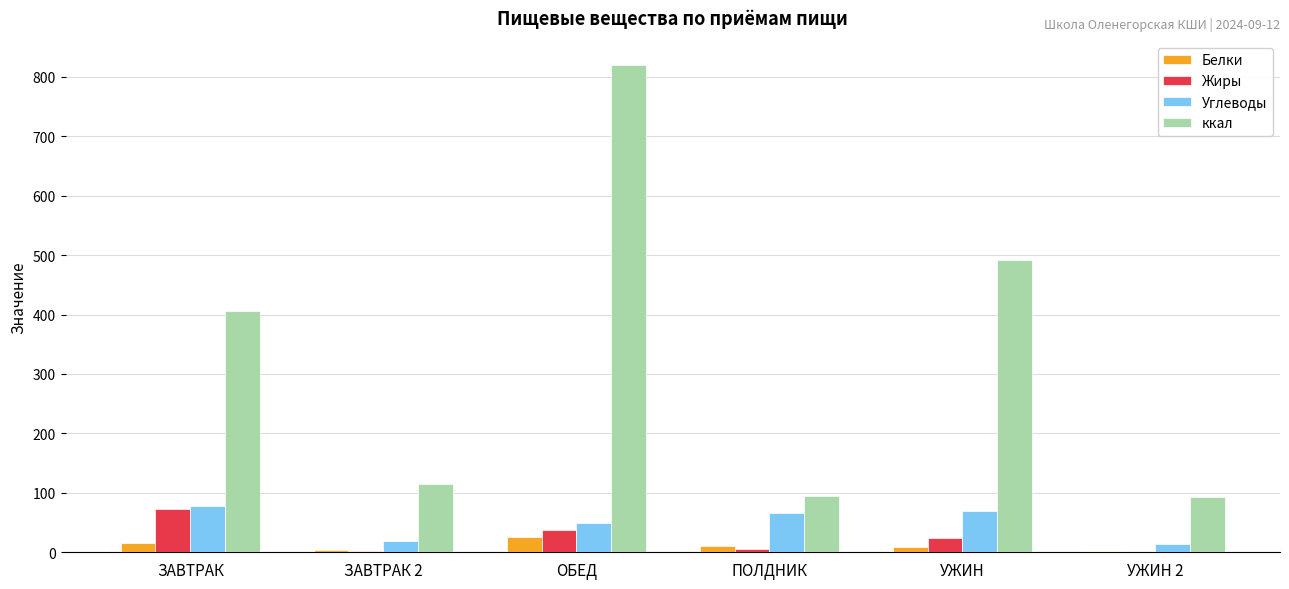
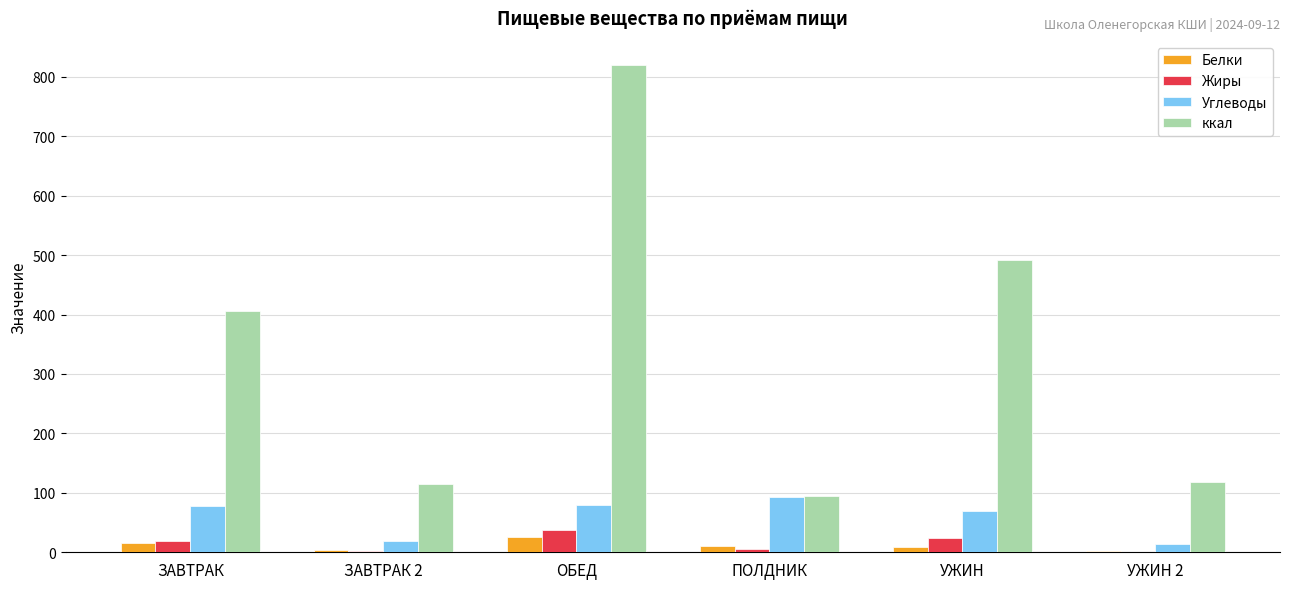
  {
    "Белки": {
      "ЗАВТРАК": 20,
      "ОБЕД": 30,
      "ПОЛДНИК": 10,
      "УЖИН": 10
    },
    "Жиры": {
-     "ЗАВТРАК": 70,
+     "ЗАВТРАК": 20,
      "ОБЕД": 40,
      "ПОЛДНИК": 10,
      "УЖИН": 20
    },
    "Углеводы": {
      "ЗАВТРАК": 80,
      "ЗАВТРАК 2": 20,
-     "ОБЕД": 50,
-     "ПОЛДНИК": 70,
+     "ОБЕД": 80,
+     "ПОЛДНИК": 90,
      "УЖИН": 70,
      "УЖИН 2": 10
    },
    "ккал": {
      "ЗАВТРАК": 410,
      "ЗАВТРАК 2": 120,
      "ОБЕД": 820,
      "ПОЛДНИК": 90,
      "УЖИН": 490,
-     "УЖИН 2": 90
+     "УЖИН 2": 120
    }
  }
